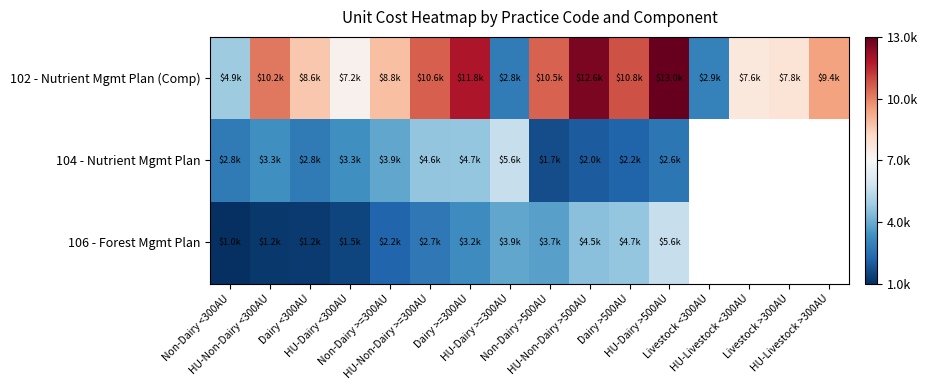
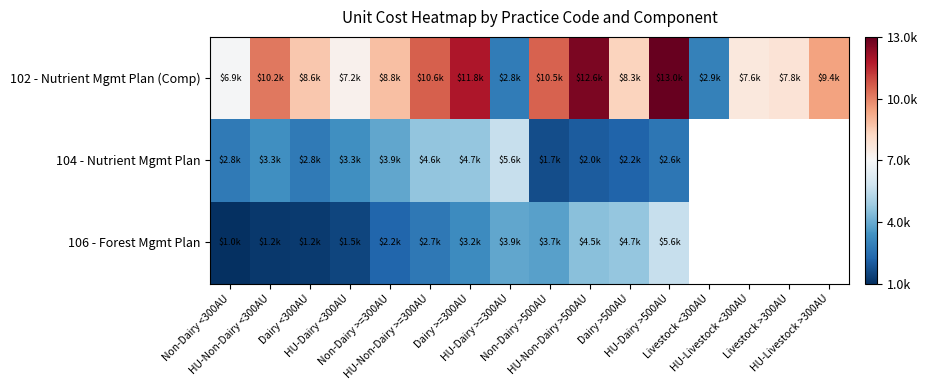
  {
    "102 - Nutrient Mgmt Plan (Comp)": {
-     "Non-Dairy <300AU": "$4.9k",
+     "Non-Dairy <300AU": "$6.9k",
      "HU-Non-Dairy <300AU": "$10.2k",
      "Dairy <300AU": "$8.6k",
      "HU-Dairy <300AU": "$7.2k",
      "Non-Dairy >=300AU": "$8.8k",
      "HU-Non-Dairy >=300AU": "$10.6k",
      "Dairy >=300AU": "$11.8k",
      "HU-Dairy >=300AU": "$2.8k",
      "Non-Dairy >500AU": "$10.5k",
      "HU-Non-Dairy >500AU": "$12.6k",
-     "Dairy >500AU": "$10.8k",
+     "Dairy >500AU": "$8.3k",
      "HU-Dairy >500AU": "$13.0k",
      "Livestock <300AU": "$2.9k",
      "HU-Livestock <300AU": "$7.6k",
      "Livestock >300AU": "$7.8k",
      "HU-Livestock >300AU": "$9.4k"
    },
    "104 - Nutrient Mgmt Plan": {
      "Non-Dairy <300AU": "$2.8k",
      "HU-Non-Dairy <300AU": "$3.3k",
      "Dairy <300AU": "$2.8k",
      "HU-Dairy <300AU": "$3.3k",
      "Non-Dairy >=300AU": "$3.9k",
      "HU-Non-Dairy >=300AU": "$4.6k",
      "Dairy >=300AU": "$4.7k",
      "HU-Dairy >=300AU": "$5.6k",
      "Non-Dairy >500AU": "$1.7k",
      "HU-Non-Dairy >500AU": "$2.0k",
      "Dairy >500AU": "$2.2k",
      "HU-Dairy >500AU": "$2.6k"
    },
    "106 - Forest Mgmt Plan": {
      "Non-Dairy <300AU": "$1.0k",
      "HU-Non-Dairy <300AU": "$1.2k",
      "Dairy <300AU": "$1.2k",
      "HU-Dairy <300AU": "$1.5k",
      "Non-Dairy >=300AU": "$2.2k",
      "HU-Non-Dairy >=300AU": "$2.7k",
      "Dairy >=300AU": "$3.2k",
      "HU-Dairy >=300AU": "$3.9k",
      "Non-Dairy >500AU": "$3.7k",
      "HU-Non-Dairy >500AU": "$4.5k",
      "Dairy >500AU": "$4.7k",
      "HU-Dairy >500AU": "$5.6k"
    }
  }
